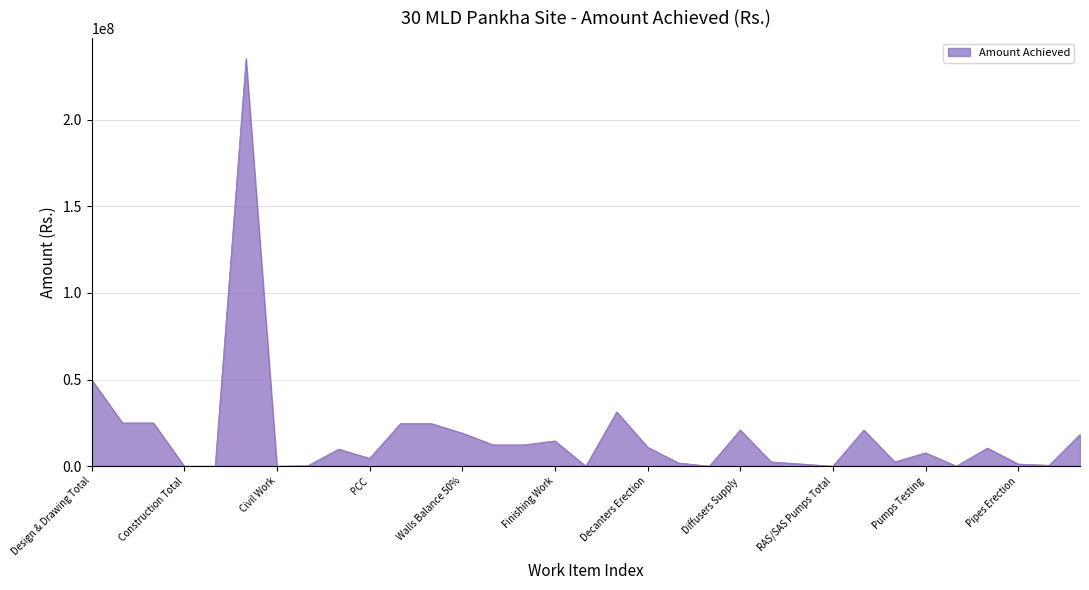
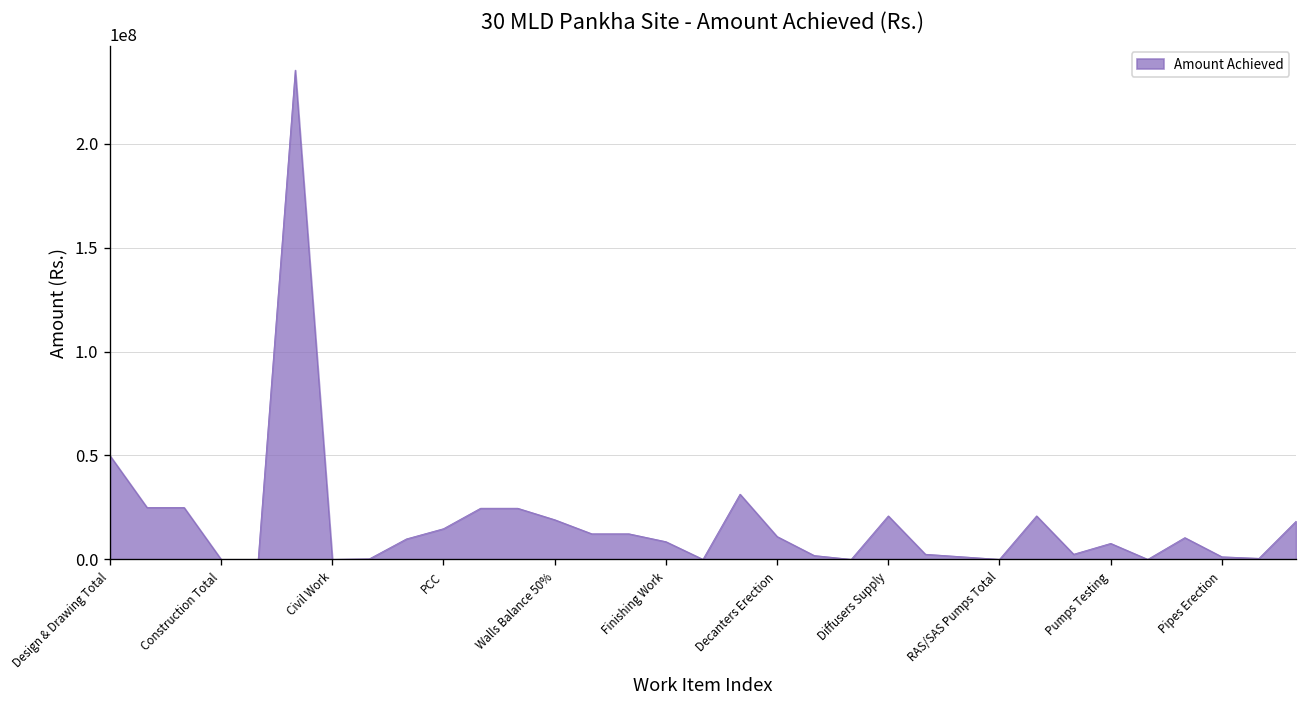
  {
    "Design & Drawing Total": 50000000,
    "Construction Total": 0,
    "Civil Work": 0,
-   "PCC": 5000000,
+   "PCC": 15000000,
    "Walls Balance 50%": 19000000,
-   "Finishing Work": 15000000,
+   "Finishing Work": 9000000,
    "Decanters Erection": 11000000,
    "Diffusers Supply": 21000000,
    "RAS/SAS Pumps Total": 0,
    "Pumps Testing": 8000000,
    "Pipes Erection": 1000000
  }
